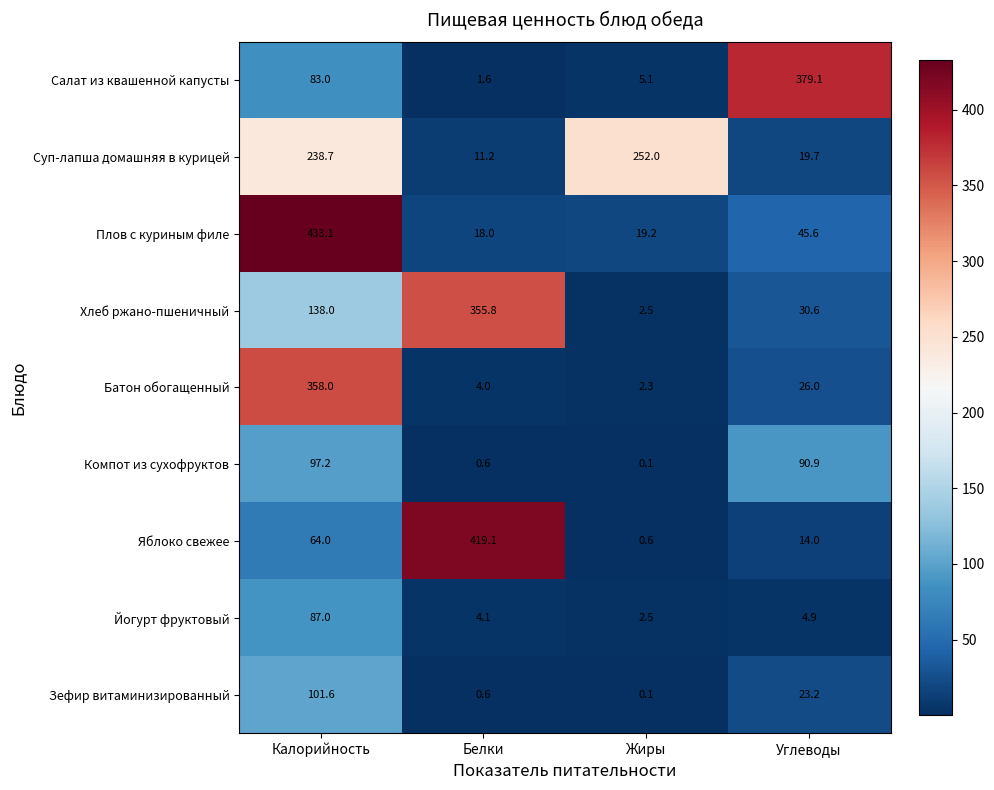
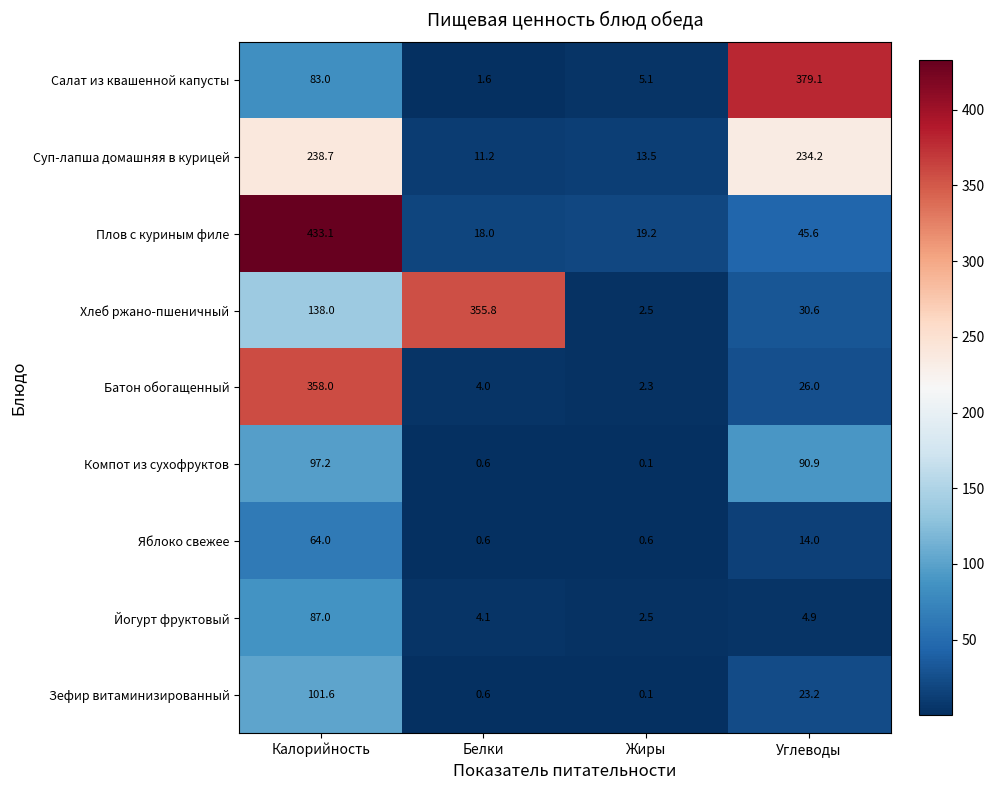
  {
    "Салат из квашенной капусты": {
      "Калорийность": 83.0,
      "Белки": 1.6,
      "Жиры": 5.1,
      "Углеводы": 379.1
    },
    "Суп-лапша домашняя в курицей": {
      "Калорийность": 238.7,
      "Белки": 11.2,
-     "Жиры": 252.0,
-     "Углеводы": 19.7
+     "Жиры": 13.5,
+     "Углеводы": 234.2
    },
    "Плов с куриным филе": {
      "Калорийность": 433.1,
      "Белки": 18.0,
      "Жиры": 19.2,
      "Углеводы": 45.6
    },
    "Хлеб ржано-пшеничный": {
      "Калорийность": 138.0,
      "Белки": 355.8,
      "Жиры": 2.5,
      "Углеводы": 30.6
    },
    "Батон обогащенный": {
      "Калорийность": 358.0,
      "Белки": 4.0,
      "Жиры": 2.3,
      "Углеводы": 26.0
    },
    "Компот из сухофруктов": {
      "Калорийность": 97.2,
      "Белки": 0.6,
      "Жиры": 0.1,
      "Углеводы": 90.9
    },
    "Яблоко свежее": {
      "Калорийность": 64.0,
-     "Белки": 419.1,
+     "Белки": 0.6,
      "Жиры": 0.6,
      "Углеводы": 14.0
    },
    "Йогурт фруктовый": {
      "Калорийность": 87.0,
      "Белки": 4.1,
      "Жиры": 2.5,
      "Углеводы": 4.9
    },
    "Зефир витаминизированный": {
      "Калорийность": 101.6,
      "Белки": 0.6,
      "Жиры": 0.1,
      "Углеводы": 23.2
    }
  }
